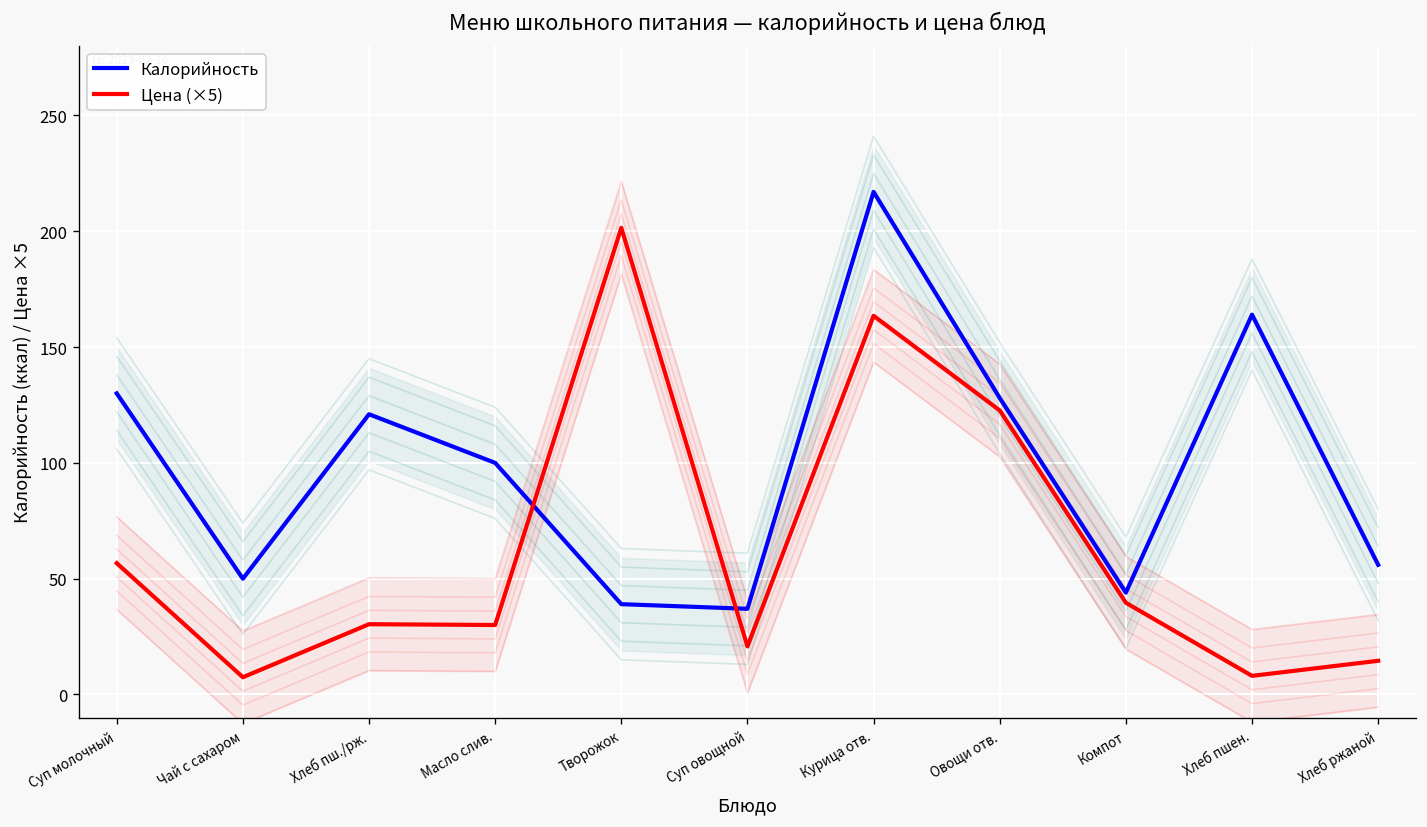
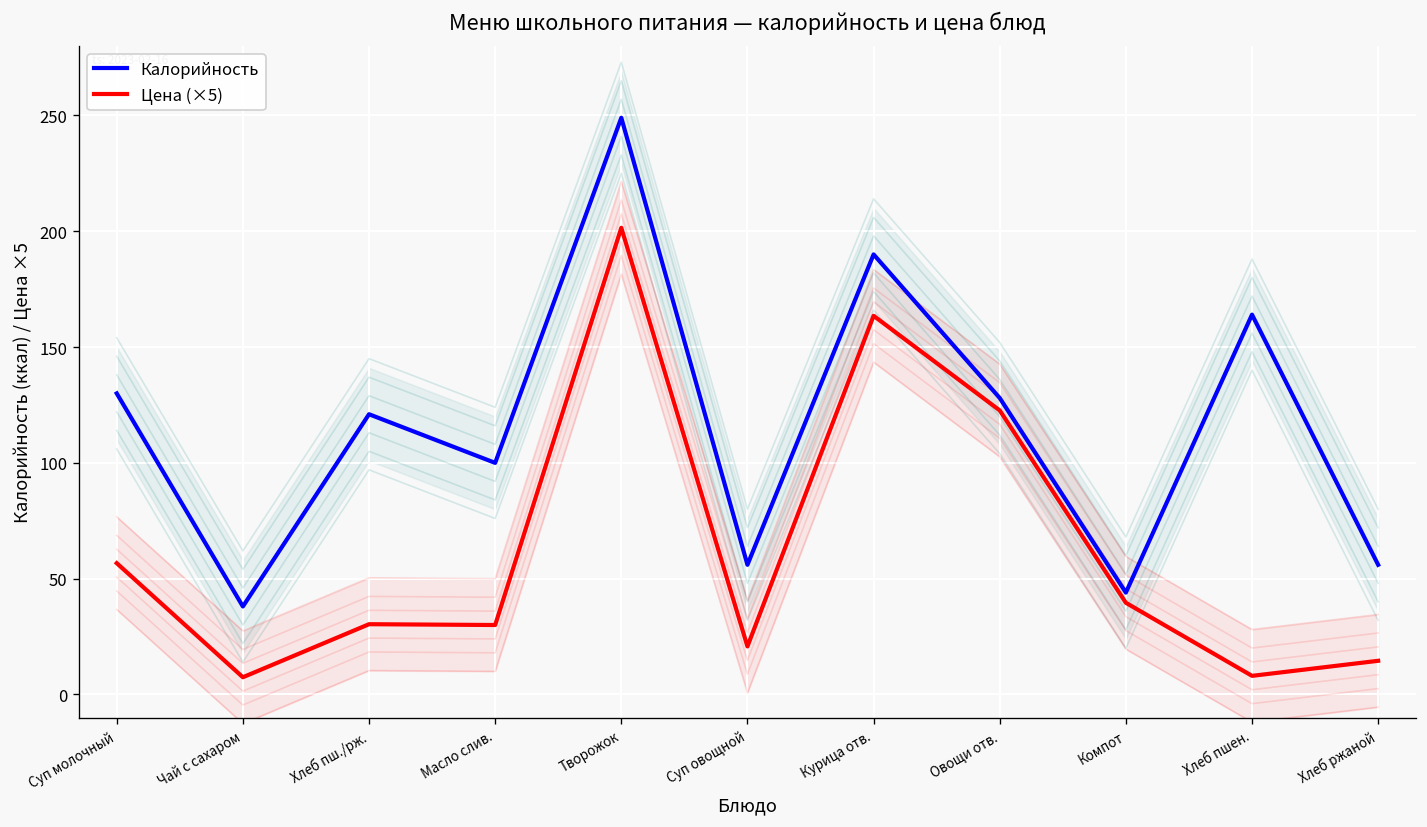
  {
    "Калорийность": {
      "Суп молочный": 130,
-     "Чай с сахаром": 50,
+     "Чай с сахаром": 38,
      "Хлеб пш./рж.": 121,
      "Масло слив.": 100,
-     "Творожок": 39,
-     "Суп овощной": 37,
-     "Курица отв.": 217,
+     "Творожок": 249,
+     "Суп овощной": 56,
+     "Курица отв.": 190,
      "Компот": 44,
      "Хлеб пшен.": 164,
      "Хлеб ржаной": 56
    }
  }
